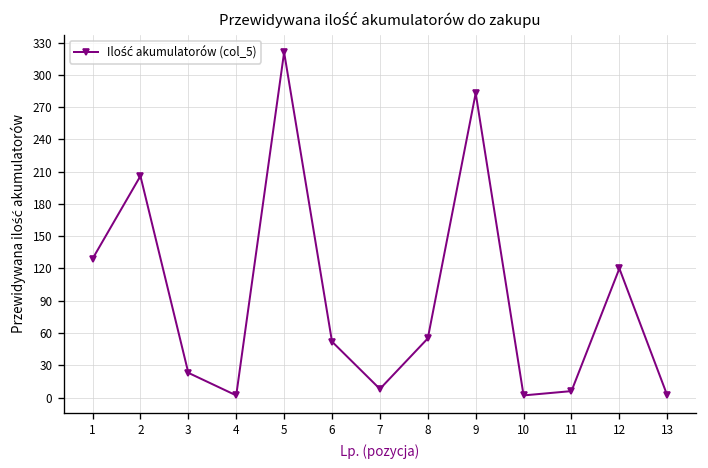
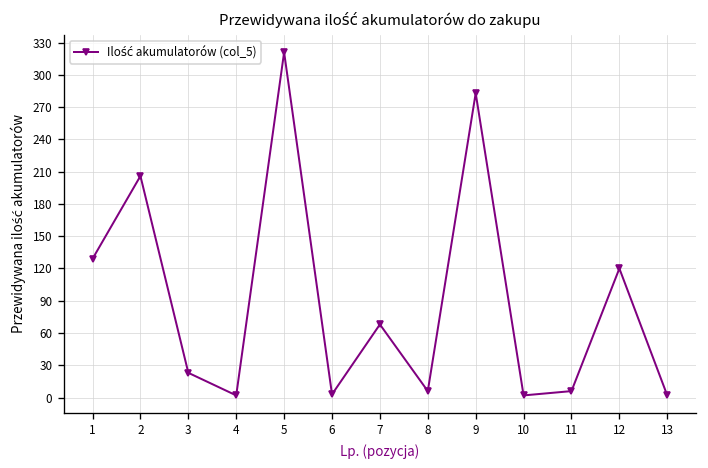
  {
    "1": 130,
    "2": 210,
    "3": 20,
    "4": 0,
    "5": 320,
-   "6": 50,
-   "7": 10,
-   "8": 60,
+   "6": 0,
+   "7": 70,
+   "8": 10,
    "9": 280,
    "10": 0,
    "11": 10,
    "12": 120,
    "13": 0
  }
